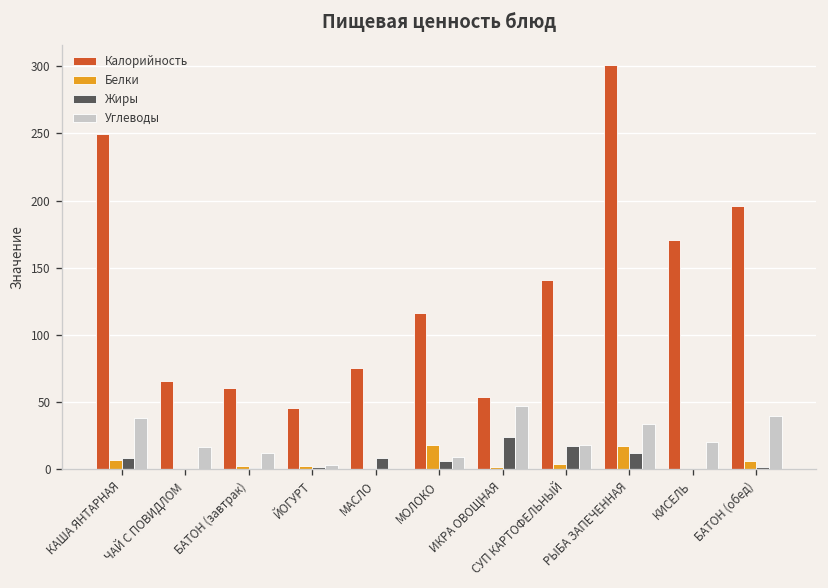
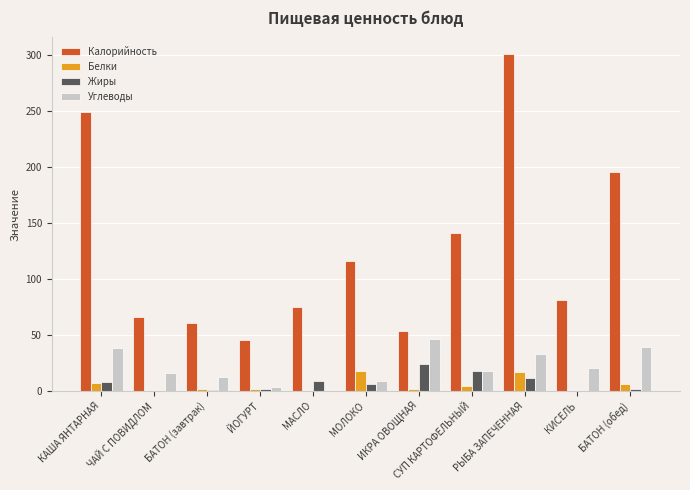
  {
    "Калорийность": {
      "КАША ЯНТАРНАЯ": 249,
      "ЧАЙ С ПОВИДЛОМ": 66,
      "БАТОН (завтрак)": 60,
      "ЙОГУРТ": 46,
      "МАСЛО": 75,
      "МОЛОКО": 116,
      "ИКРА ОВОЩНАЯ": 54,
      "СУП КАРТОФЕЛЬНЫЙ": 141,
      "РЫБА ЗАПЕЧЕННАЯ": 301,
-     "КИСЕЛЬ": 171,
+     "КИСЕЛЬ": 82,
      "БАТОН (обед)": 196
    },
    "Белки": {
      "КАША ЯНТАРНАЯ": 7,
      "МОЛОКО": 18,
      "СУП КАРТОФЕЛЬНЫЙ": 4,
      "РЫБА ЗАПЕЧЕННАЯ": 17,
      "БАТОН (обед)": 6
    },
    "Жиры": {
      "КАША ЯНТАРНАЯ": 8,
      "ЧАЙ С ПОВИДЛОМ": 0,
      "МАСЛО": 8,
      "МОЛОКО": 6,
      "ИКРА ОВОЩНАЯ": 24,
      "СУП КАРТОФЕЛЬНЫЙ": 17,
      "РЫБА ЗАПЕЧЕННАЯ": 12,
      "КИСЕЛЬ": 0
    },
    "Углеводы": {
      "КАША ЯНТАРНАЯ": 38,
      "ЧАЙ С ПОВИДЛОМ": 16,
      "БАТОН (завтрак)": 12,
      "ЙОГУРТ": 3,
      "МОЛОКО": 9,
      "ИКРА ОВОЩНАЯ": 47,
      "СУП КАРТОФЕЛЬНЫЙ": 18,
      "РЫБА ЗАПЕЧЕННАЯ": 33,
      "КИСЕЛЬ": 20,
      "БАТОН (обед)": 39
    }
  }
